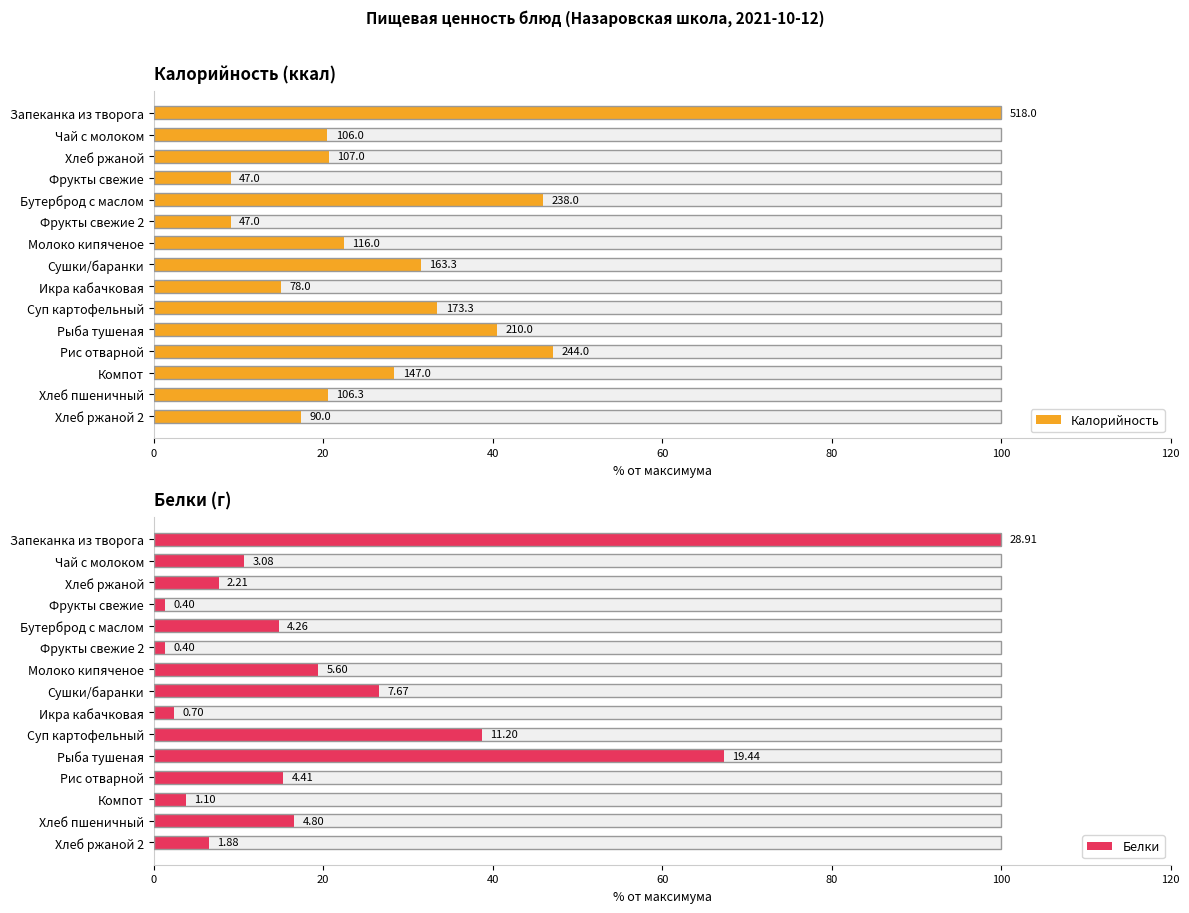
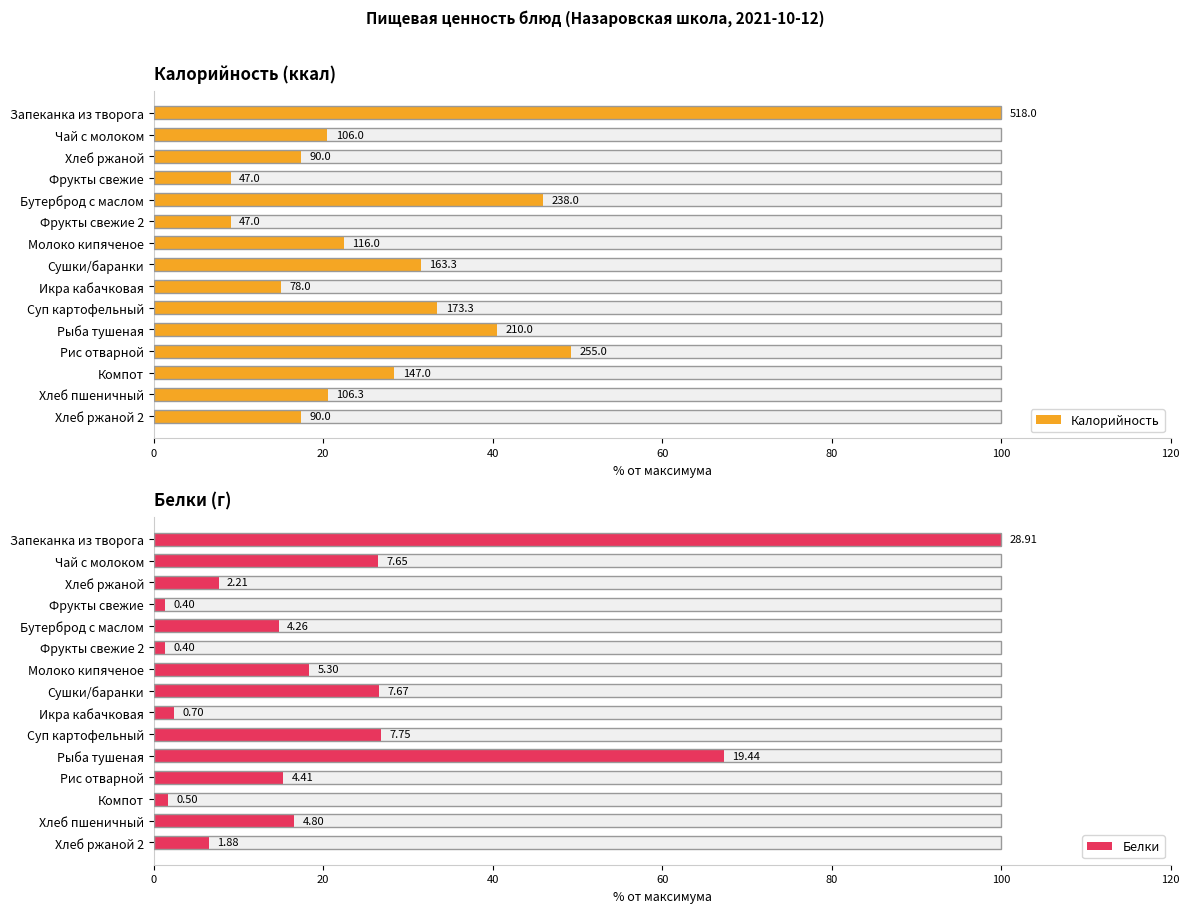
  {
    "Калорийность (ккал)": {
      "Калорийность": {
-       "Хлеб ржаной": 107.0,
-       "Рис отварной": 244.0
+       "Хлеб ржаной": 90.0,
+       "Рис отварной": 255.0
      }
    },
    "Белки (г)": {
      "Белки": {
-       "Чай с молоком": 3.08,
-       "Молоко кипяченое": 5.60,
-       "Суп картофельный": 11.20,
-       "Компот": 1.10
+       "Чай с молоком": 7.65,
+       "Молоко кипяченое": 5.30,
+       "Суп картофельный": 7.75,
+       "Компот": 0.50
      }
    }
  }
